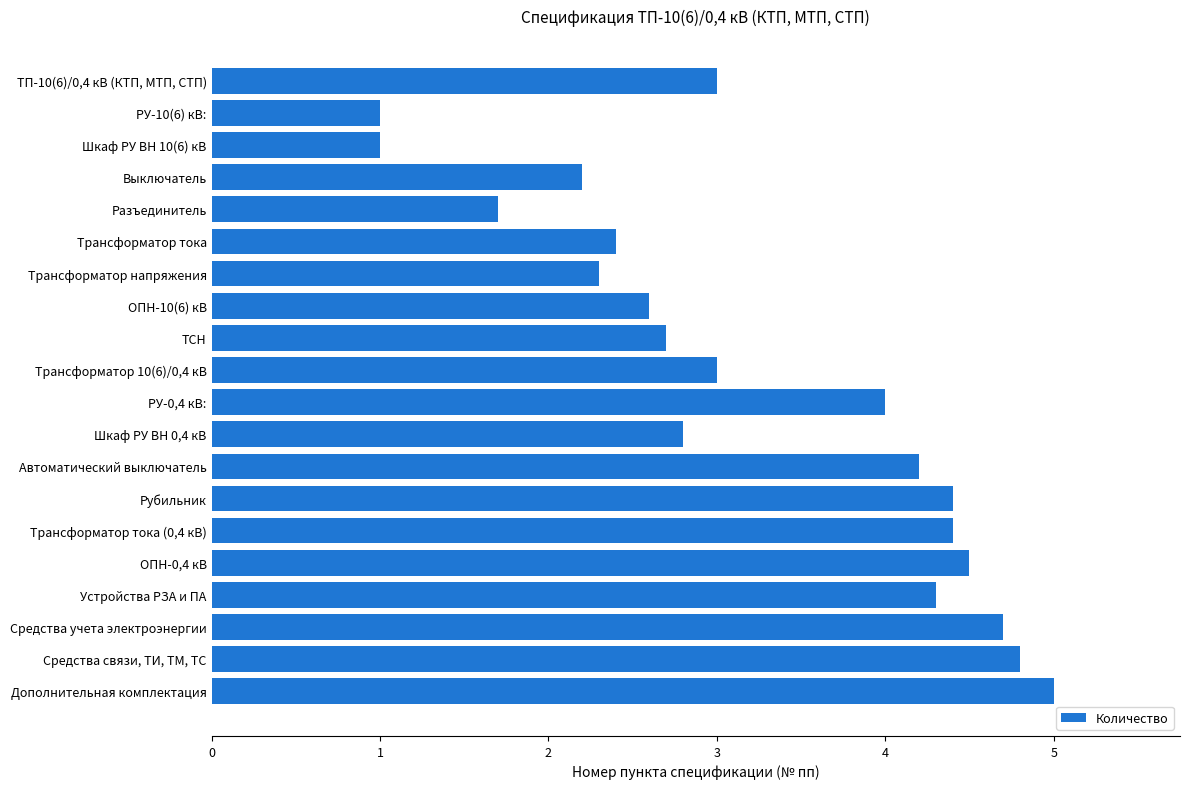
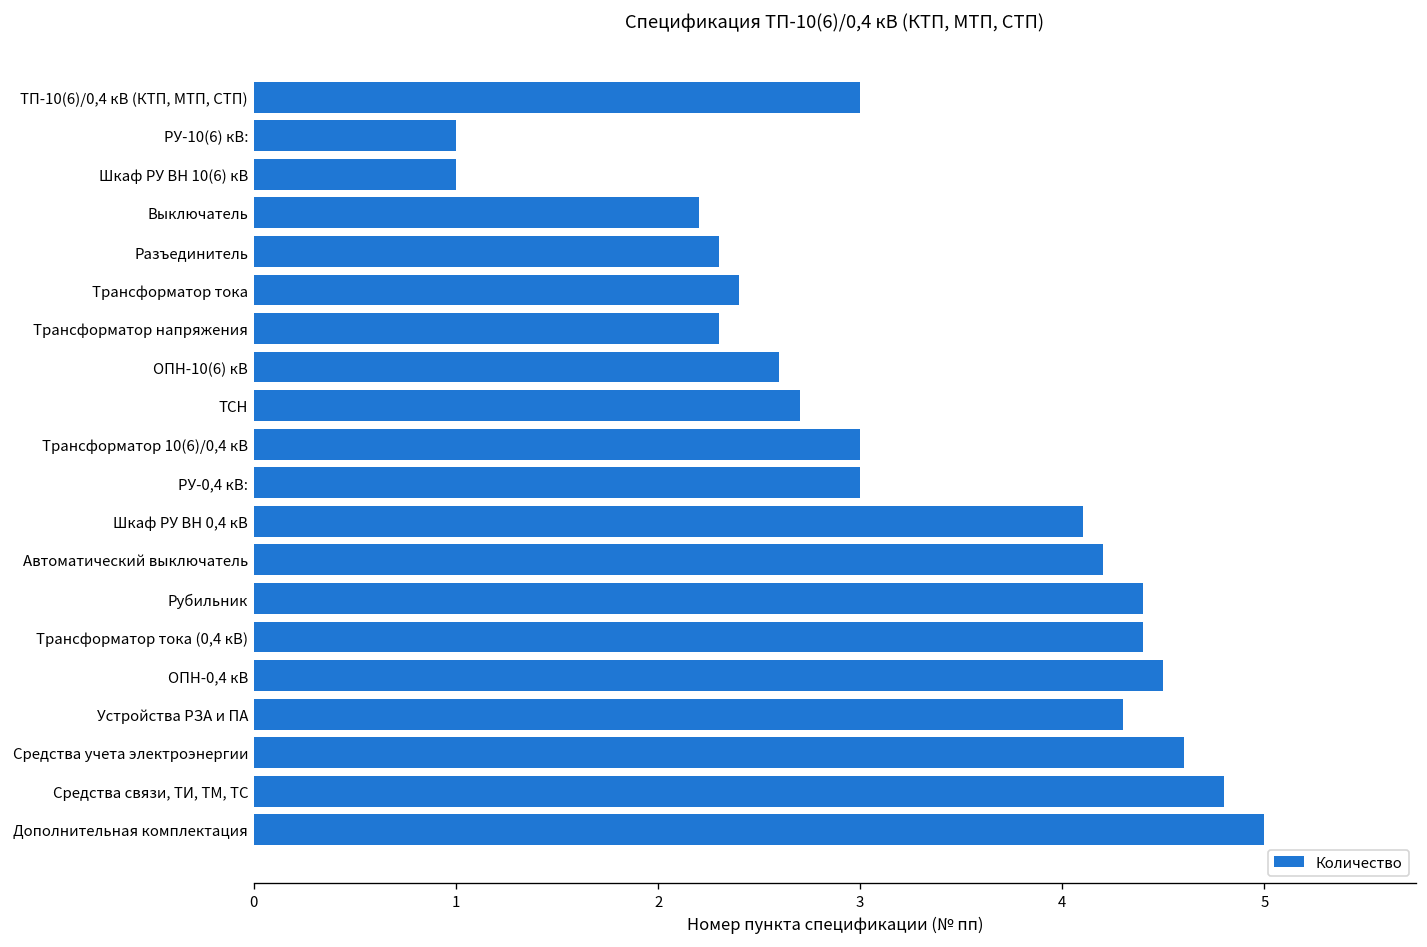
  {
    "ТП-10(6)/0,4 кВ (КТП, МТП, СТП)": 3.0,
    "РУ-10(6) кВ:": 1.0,
    "Шкаф РУ ВН 10(6) кВ": 1.0,
    "Выключатель": 2.2,
-   "Разъединитель": 1.7,
+   "Разъединитель": 2.3,
    "Трансформатор тока": 2.4,
    "Трансформатор напряжения": 2.3,
    "ОПН-10(6) кВ": 2.6,
    "ТСН": 2.7,
    "Трансформатор 10(6)/0,4 кВ": 3.0,
-   "РУ-0,4 кВ:": 4,
-   "Шкаф РУ ВН 0,4 кВ": 2.8,
+   "РУ-0,4 кВ:": 3,
+   "Шкаф РУ ВН 0,4 кВ": 4.1,
    "Автоматический выключатель": 4.2,
    "Рубильник": 4.4,
    "Трансформатор тока (0,4 кВ)": 4.4,
    "ОПН-0,4 кВ": 4.5,
    "Устройства РЗА и ПА": 4.3,
-   "Средства учета электроэнергии": 4.7,
+   "Средства учета электроэнергии": 4.6,
    "Средства связи, ТИ, ТМ, ТС": 4.8,
    "Дополнительная комплектация": 5.0
  }
